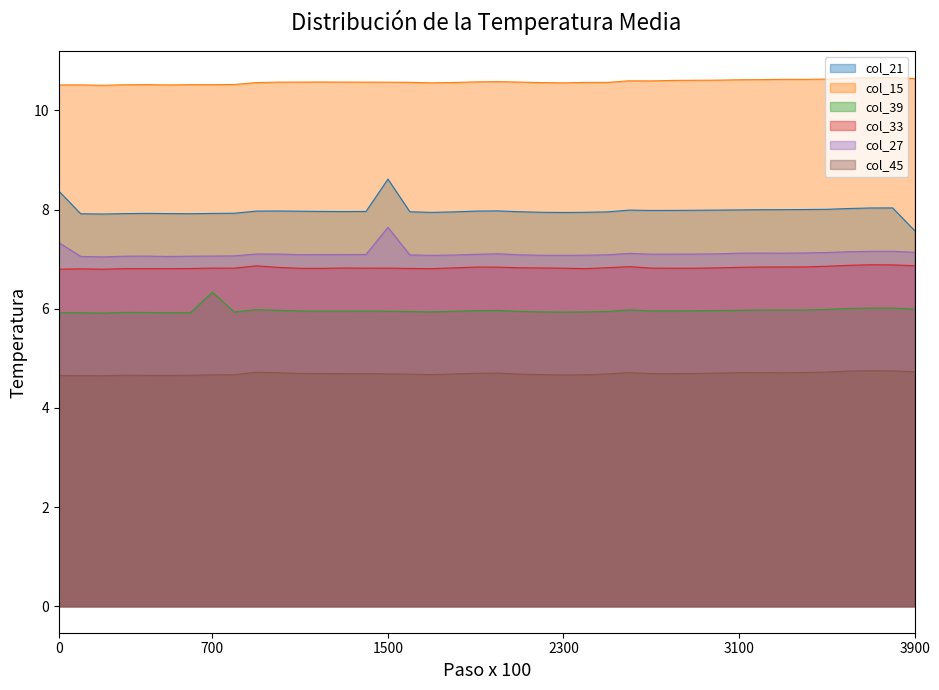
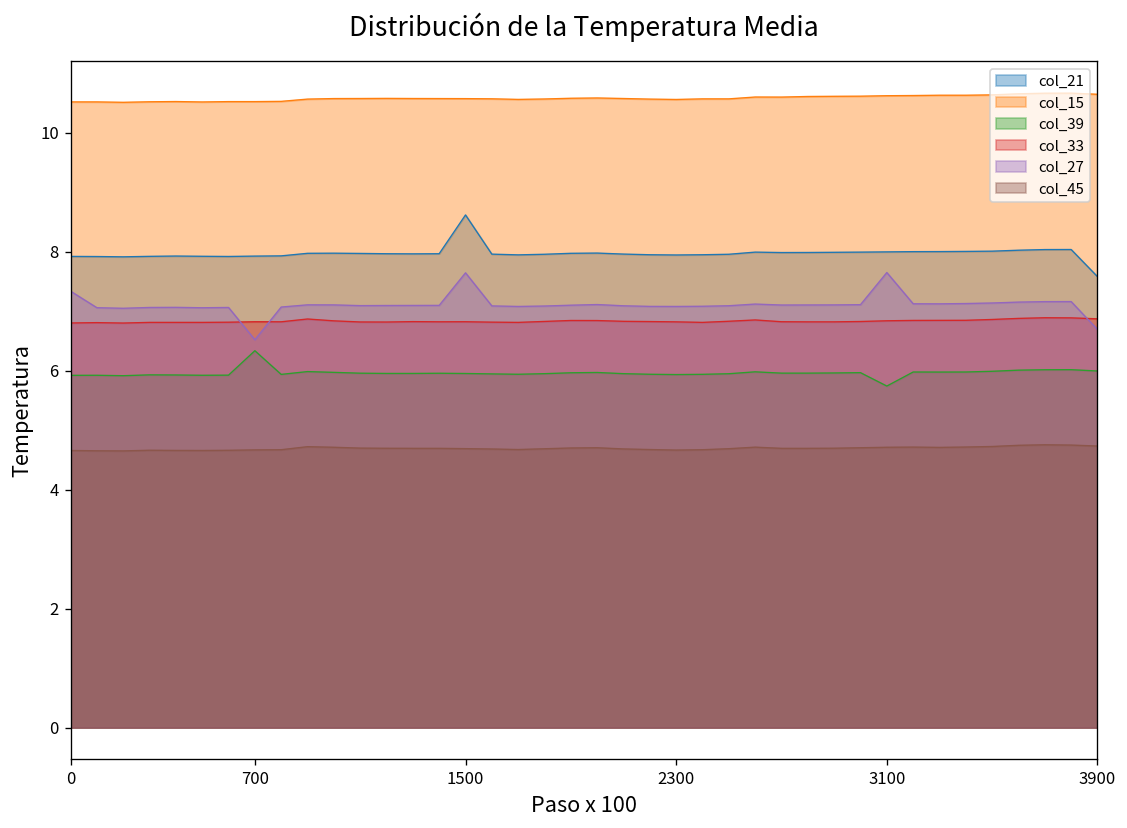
  {
    "col_21": {
-     "0": 8.4,
+     "0": 7.9,
      "700": 7.9,
      "1500": 8.6,
      "2300": 7.9,
      "3100": 8.0,
      "3900": 7.6
    },
    "col_39": {
      "0": 5.9,
      "700": 6.3,
      "1500": 6.0,
      "2300": 5.9,
-     "3100": 6.0,
+     "3100": 5.7,
      "3900": 6.0
    },
    "col_27": {
      "0": 7.3,
-     "700": 7.1,
+     "700": 6.5,
      "1500": 7.6,
      "2300": 7.1,
-     "3100": 7.1,
-     "3900": 7.1
+     "3100": 7.6,
+     "3900": 6.7
    }
  }
